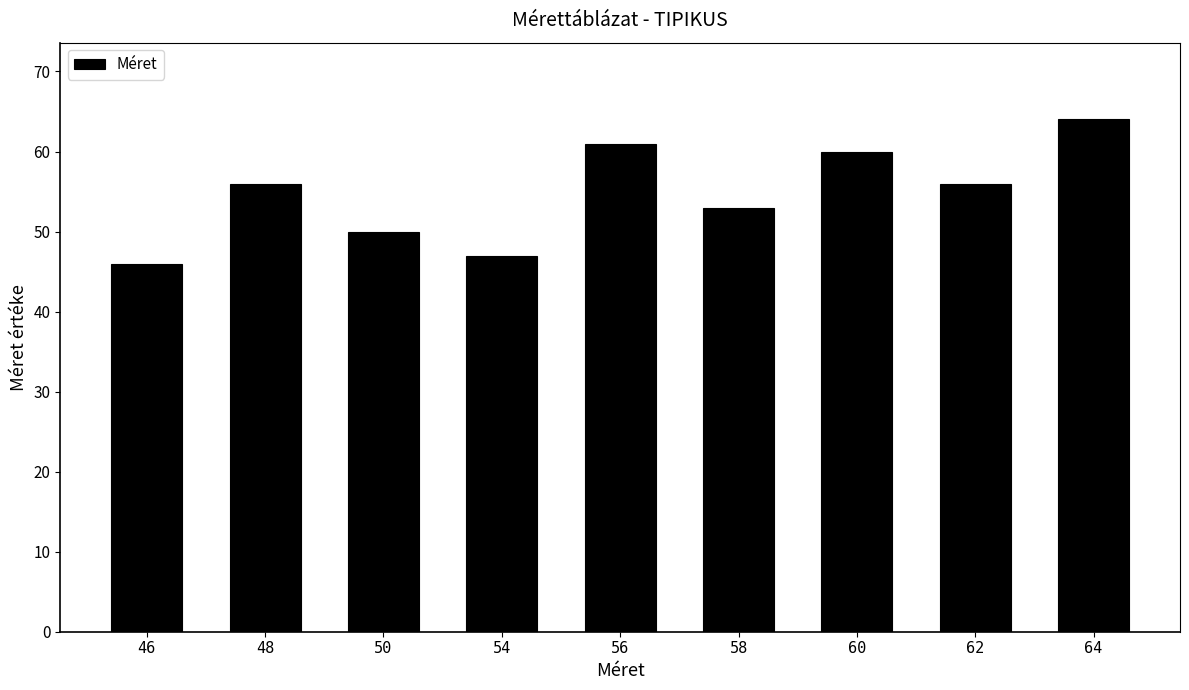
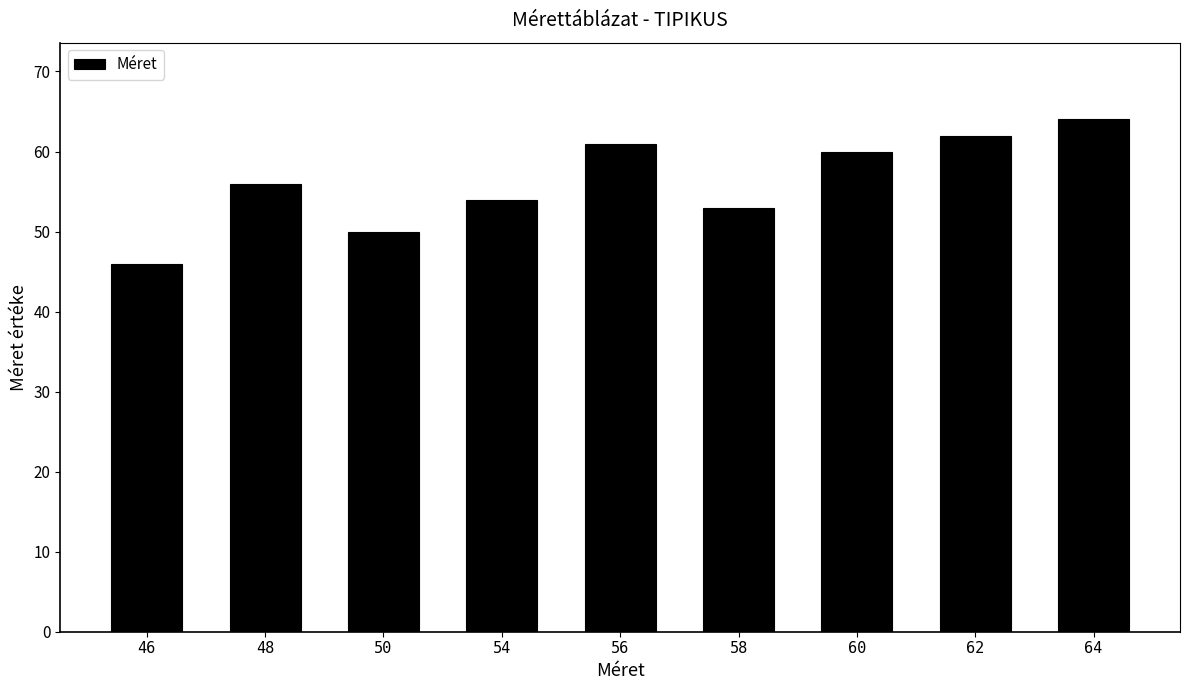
  {
    "46": 46,
    "48": 56,
    "50": 50,
-   "54": 47,
+   "54": 54,
    "56": 61,
    "58": 53,
    "60": 60,
-   "62": 56,
+   "62": 62,
    "64": 64
  }
